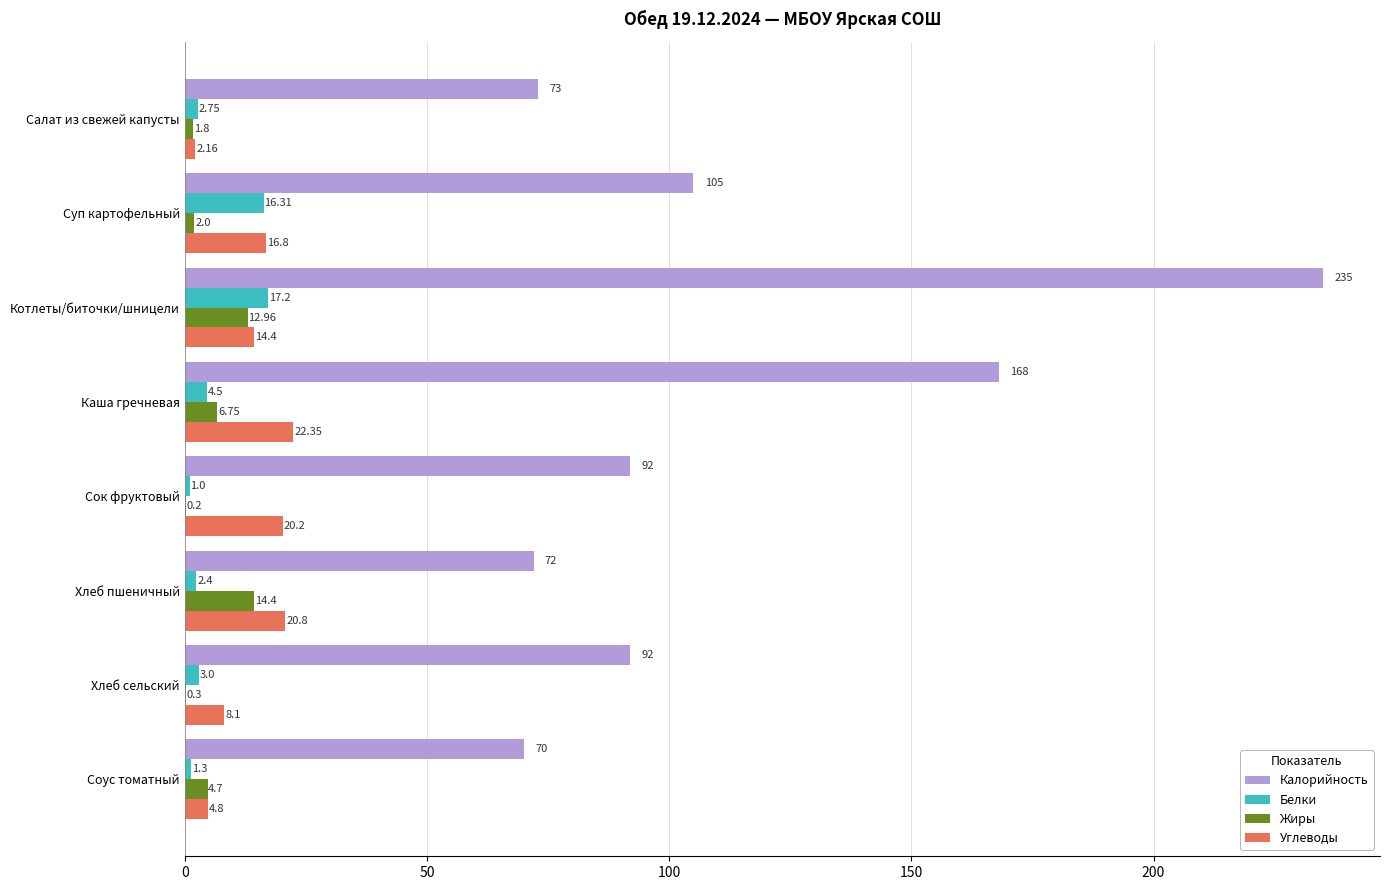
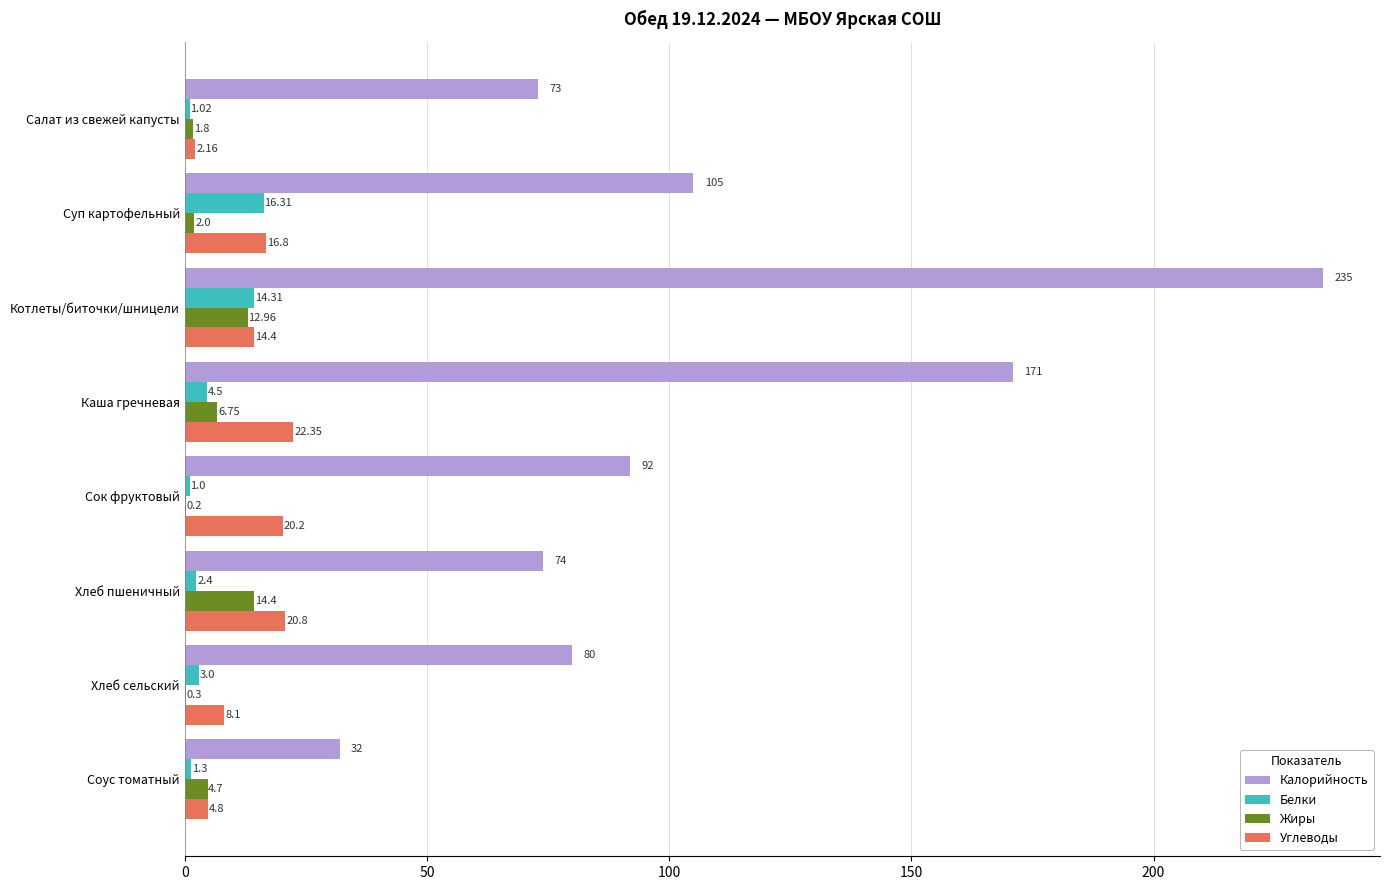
  {
    "Калорийность": {
      "Салат из свежей капусты": 73,
      "Суп картофельный": 105,
      "Котлеты/биточки/шницели": 235,
-     "Каша гречневая": 168,
+     "Каша гречневая": 171,
      "Сок фруктовый": 92,
-     "Хлеб пшеничный": 72,
-     "Хлеб сельский": 92,
-     "Соус томатный": 70
+     "Хлеб пшеничный": 74,
+     "Хлеб сельский": 80,
+     "Соус томатный": 32
    },
    "Белки": {
-     "Салат из свежей капусты": 2.75,
+     "Салат из свежей капусты": 1.02,
      "Суп картофельный": 16.31,
-     "Котлеты/биточки/шницели": 17.2,
+     "Котлеты/биточки/шницели": 14.31,
      "Каша гречневая": 4.5,
      "Сок фруктовый": 1.0,
      "Хлеб пшеничный": 2.4,
      "Хлеб сельский": 3.0,
      "Соус томатный": 1.3
    },
    "Жиры": {
      "Салат из свежей капусты": 1.8,
      "Суп картофельный": 2.0,
      "Котлеты/биточки/шницели": 12.96,
      "Каша гречневая": 6.75,
      "Сок фруктовый": 0.2,
      "Хлеб пшеничный": 14.4,
      "Хлеб сельский": 0.3,
      "Соус томатный": 4.7
    },
    "Углеводы": {
      "Салат из свежей капусты": 2.16,
      "Суп картофельный": 16.8,
      "Котлеты/биточки/шницели": 14.4,
      "Каша гречневая": 22.35,
      "Сок фруктовый": 20.2,
      "Хлеб пшеничный": 20.8,
      "Хлеб сельский": 8.1,
      "Соус томатный": 4.8
    }
  }
